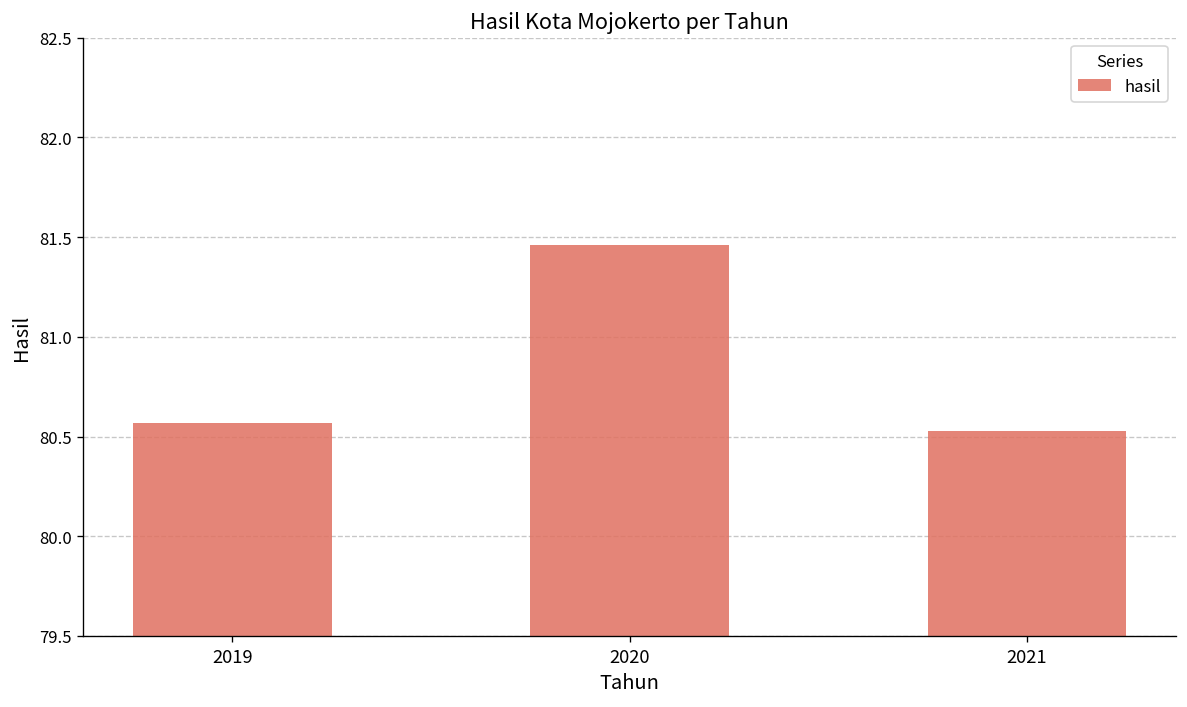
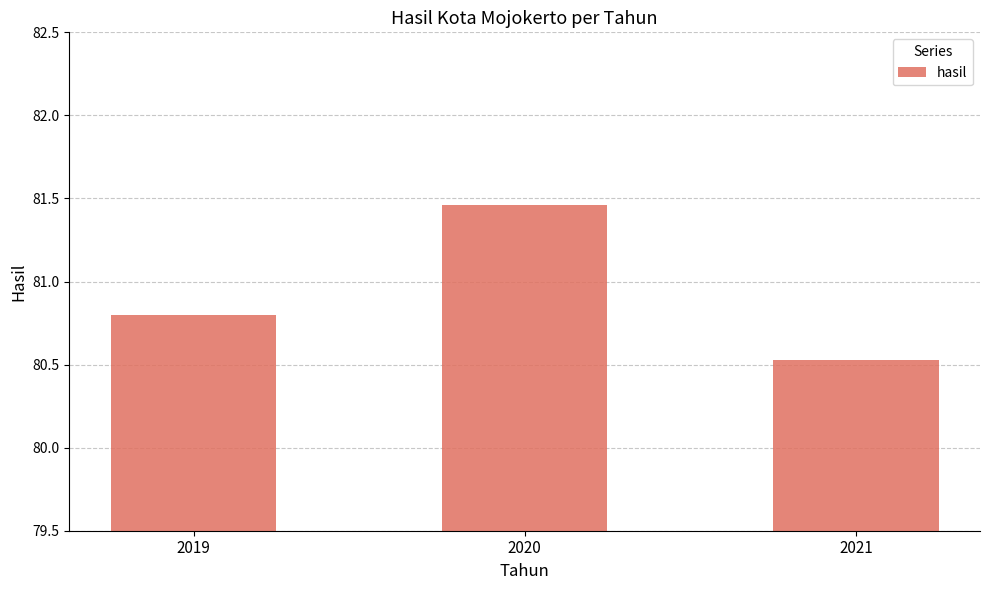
  {
-   "2019": 80.57,
+   "2019": 80.80,
    "2020": 81.46,
    "2021": 80.53
  }
